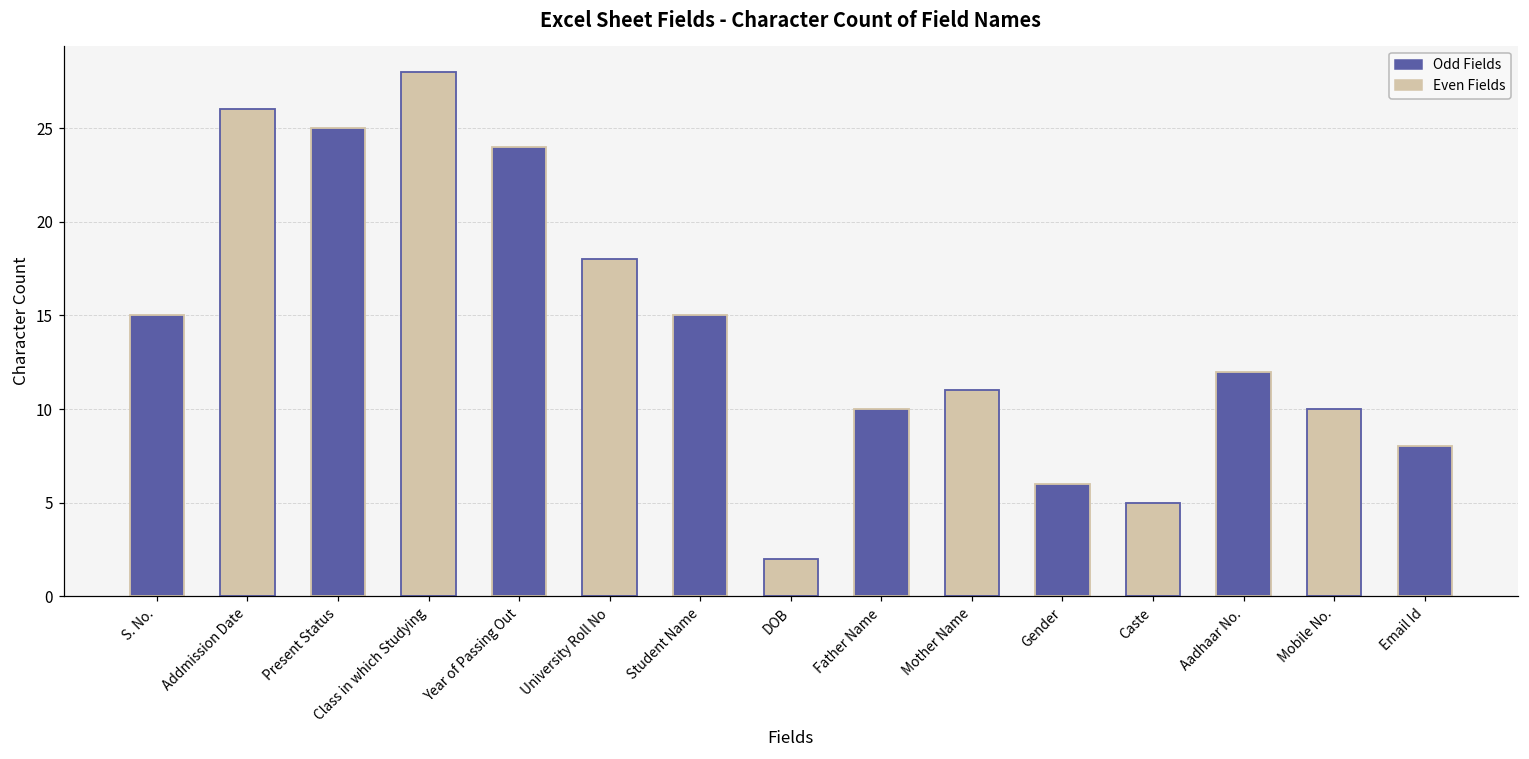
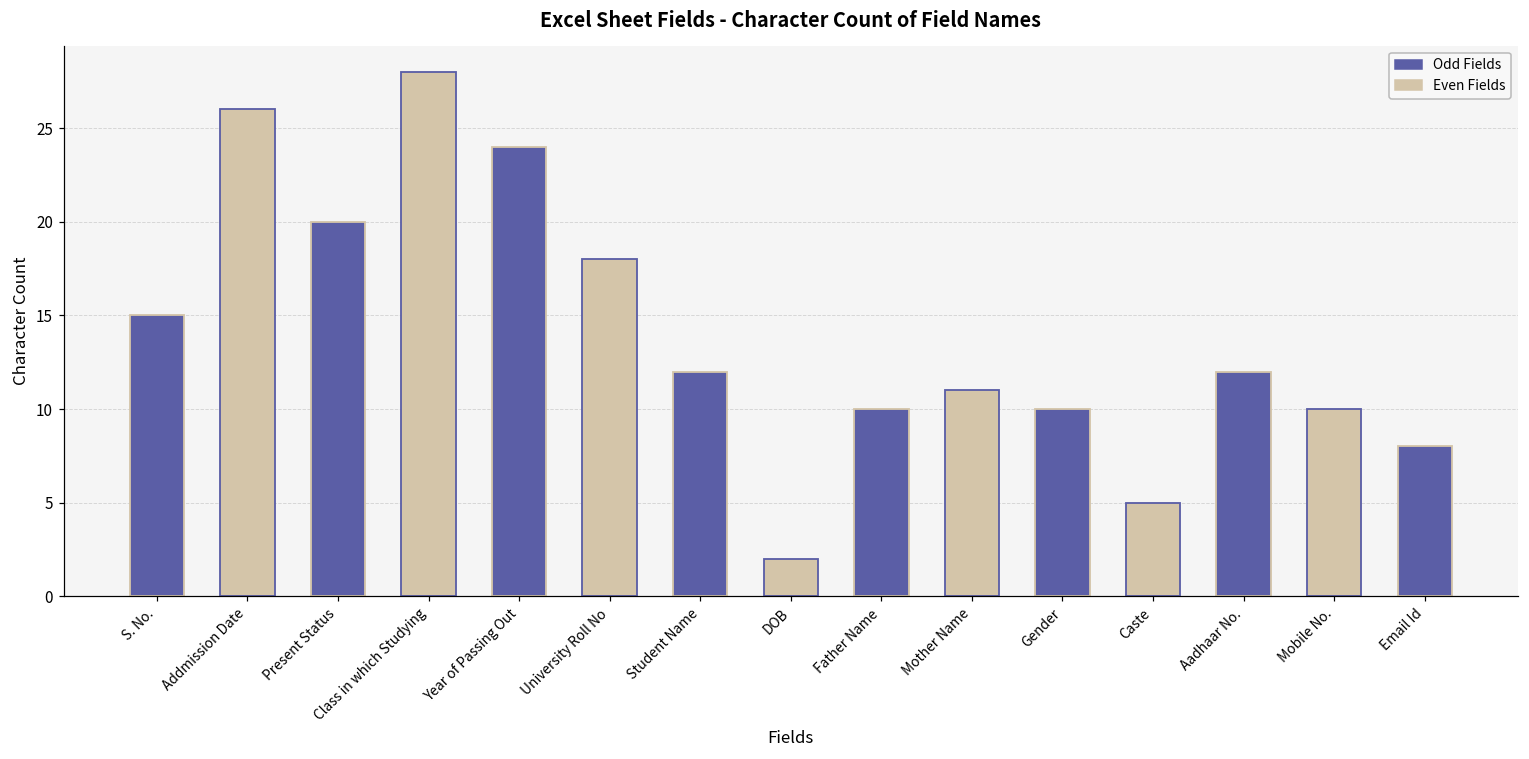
  {
    "S. No.": 15,
    "Addmission Date": 26,
-   "Present Status": 25,
+   "Present Status": 20,
    "Class in which Studying": 28,
    "Year of Passing Out": 24,
    "University Roll No": 18,
-   "Student Name": 15,
+   "Student Name": 12,
    "DOB": 2,
    "Father Name": 10,
    "Mother Name": 11,
-   "Gender": 6,
+   "Gender": 10,
    "Caste": 5,
    "Aadhaar No.": 12,
    "Mobile No.": 10,
    "Email Id": 8
  }
